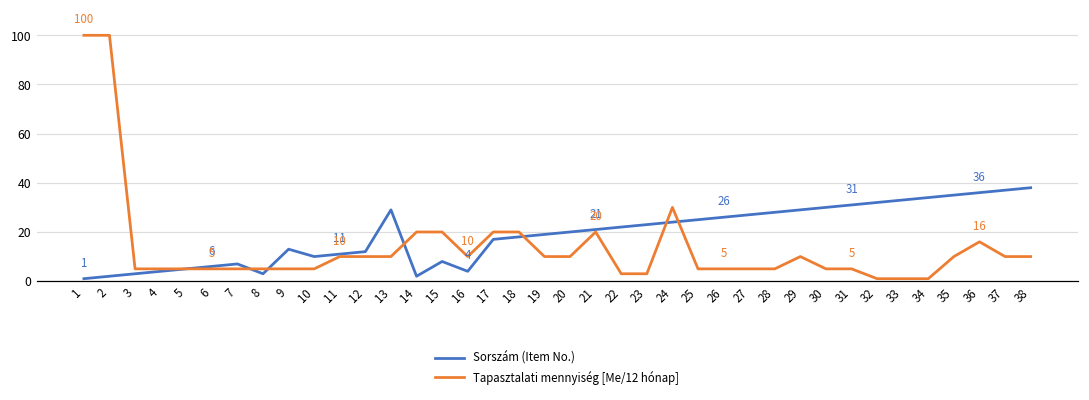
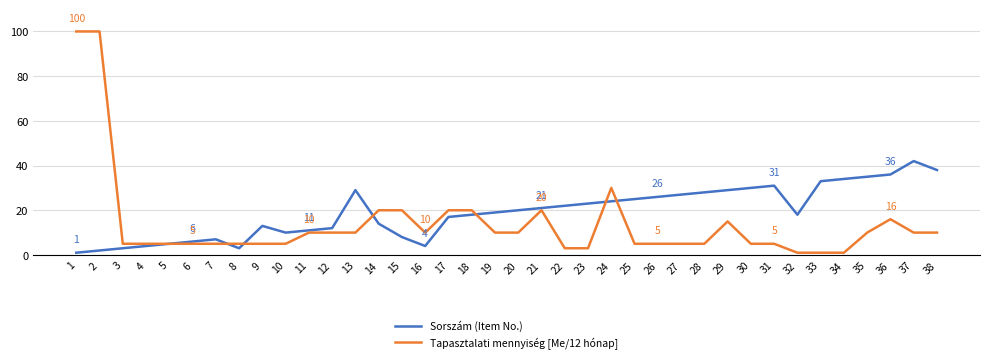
  {
    "Sorszám (Item No.)": {
      "2": 2,
      "3": 3,
      "7": 7,
      "8": 3,
      "9": 13,
      "12": 12,
      "13": 29,
-     "14": 2,
+     "14": 14,
      "15": 8,
      "17": 17,
      "18": 18,
      "19": 19,
      "22": 22,
      "23": 23,
      "24": 24,
      "25": 25,
      "27": 27,
      "28": 28,
      "29": 29,
      "30": 30,
-     "32": 32,
+     "32": 18,
      "33": 33,
      "34": 34,
      "35": 35,
-     "37": 37,
+     "37": 42,
      "38": 38
    },
    "Tapasztalati mennyiség [Me/12 hónap]": {
      "3": 5,
      "8": 5,
      "9": 5,
      "10": 5,
      "13": 10,
      "14": 20,
      "15": 20,
      "17": 20,
      "18": 20,
      "19": 10,
      "20": 10,
      "22": 3,
      "23": 3,
      "24": 30,
      "28": 5,
-     "29": 10,
+     "29": 15,
      "32": 1,
      "33": 1,
      "34": 1,
      "35": 10,
      "37": 10,
      "38": 10
    }
  }
